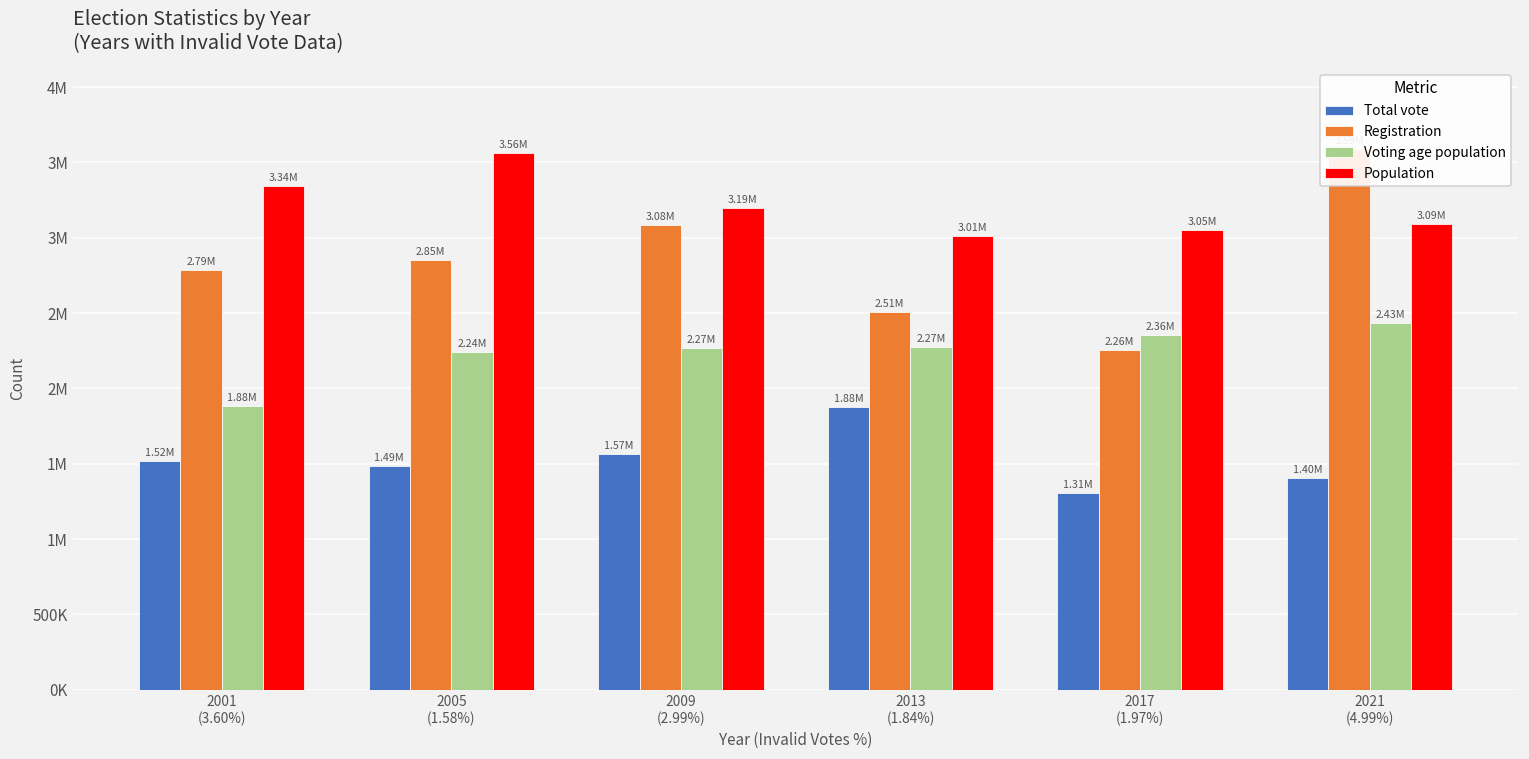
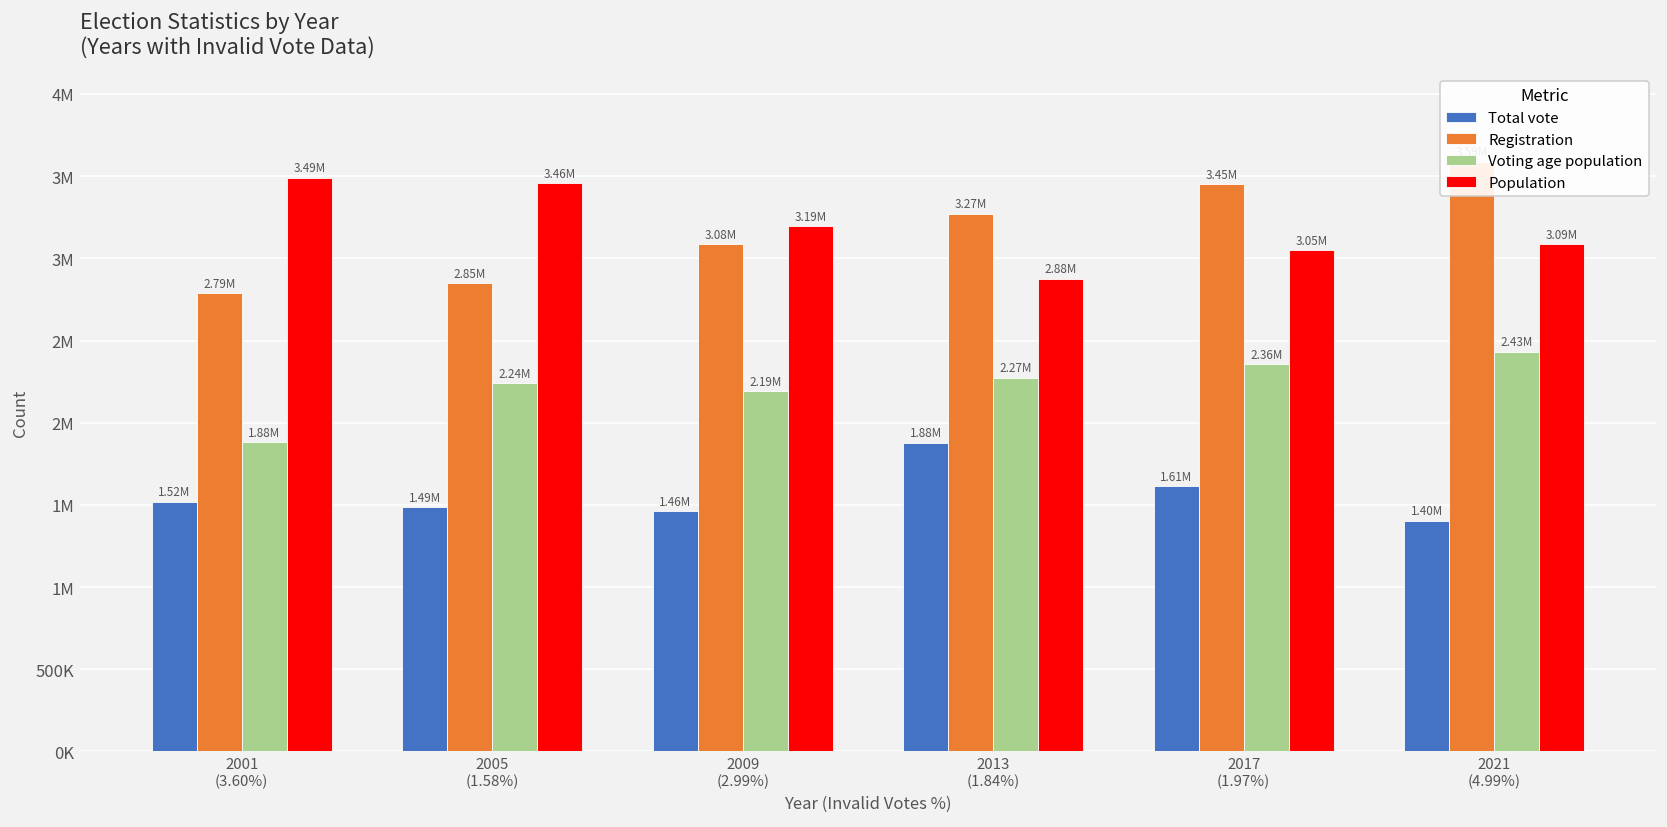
  {
    "Total vote": {
      "2001 (3.60%)": "1.52M",
      "2005 (1.58%)": "1.49M",
-     "2009 (2.99%)": "1.57M",
+     "2009 (2.99%)": "1.46M",
      "2013 (1.84%)": "1.88M",
-     "2017 (1.97%)": "1.31M",
+     "2017 (1.97%)": "1.61M",
      "2021 (4.99%)": "1.40M"
    },
    "Registration": {
      "2001 (3.60%)": "2.79M",
      "2005 (1.58%)": "2.85M",
      "2009 (2.99%)": "3.08M",
-     "2013 (1.84%)": "2.51M",
-     "2017 (1.97%)": "2.26M"
+     "2013 (1.84%)": "3.27M",
+     "2017 (1.97%)": "3.45M"
    },
    "Voting age population": {
      "2001 (3.60%)": "1.88M",
      "2005 (1.58%)": "2.24M",
-     "2009 (2.99%)": "2.27M",
+     "2009 (2.99%)": "2.19M",
      "2013 (1.84%)": "2.27M",
      "2017 (1.97%)": "2.36M",
      "2021 (4.99%)": "2.43M"
    },
    "Population": {
-     "2001 (3.60%)": "3.34M",
-     "2005 (1.58%)": "3.56M",
+     "2001 (3.60%)": "3.49M",
+     "2005 (1.58%)": "3.46M",
      "2009 (2.99%)": "3.19M",
-     "2013 (1.84%)": "3.01M",
+     "2013 (1.84%)": "2.88M",
      "2017 (1.97%)": "3.05M",
      "2021 (4.99%)": "3.09M"
    }
  }
